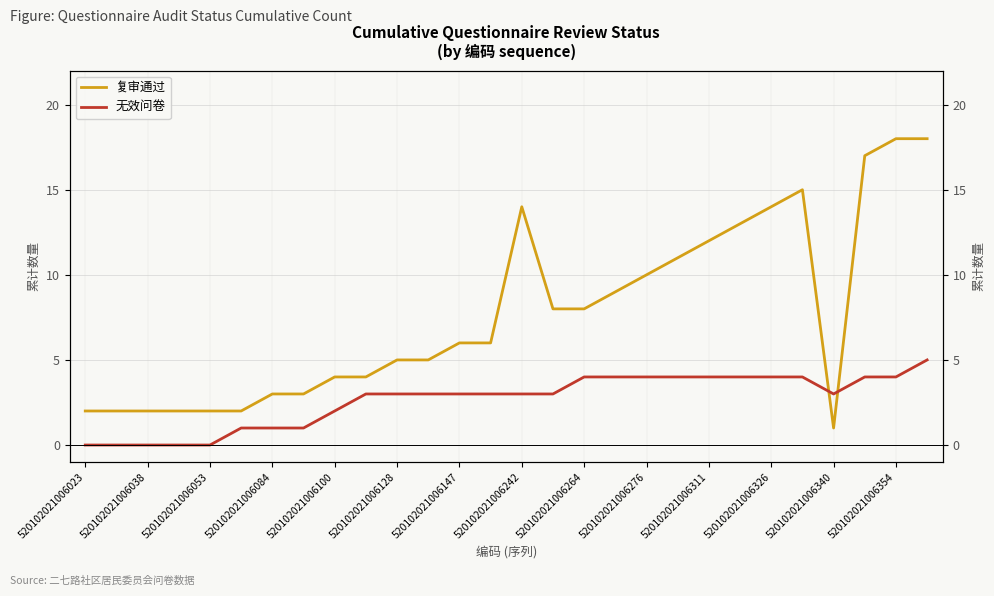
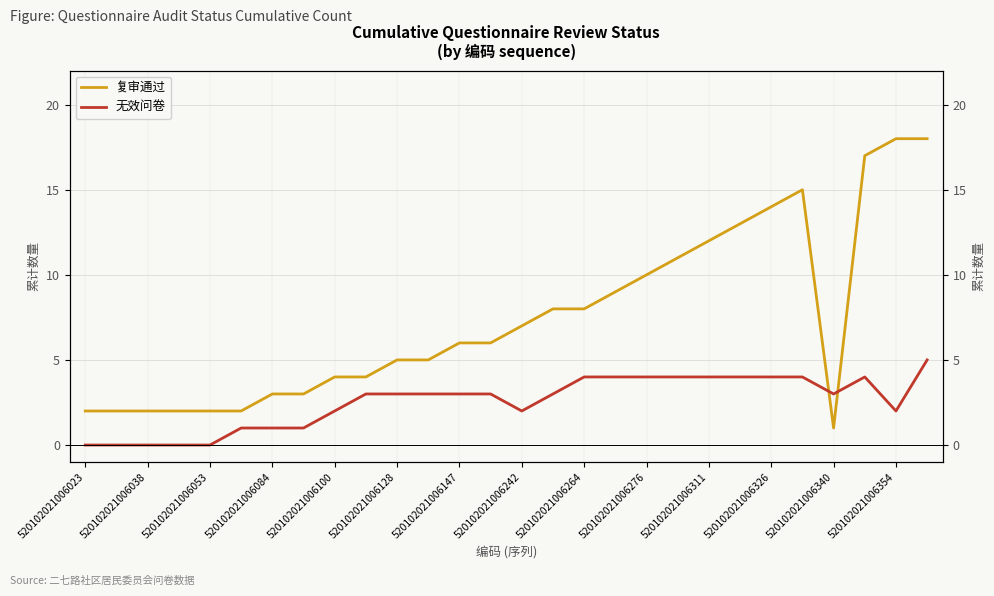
  {
    "复审通过": {
      "520102021006023": 2,
      "520102021006038": 2,
      "520102021006053": 2,
      "520102021006084": 3,
      "520102021006100": 4,
      "520102021006128": 5,
      "520102021006147": 6,
-     "520102021006242": 14,
+     "520102021006242": 7,
      "520102021006264": 8,
      "520102021006276": 10,
      "520102021006311": 12,
      "520102021006326": 14,
      "520102021006340": 1,
      "520102021006354": 18
    },
    "无效问卷": {
      "520102021006023": 0,
      "520102021006038": 0,
      "520102021006053": 0,
      "520102021006084": 1,
      "520102021006100": 2,
      "520102021006128": 3,
      "520102021006147": 3,
-     "520102021006242": 3,
+     "520102021006242": 2,
      "520102021006264": 4,
      "520102021006276": 4,
      "520102021006311": 4,
      "520102021006326": 4,
      "520102021006340": 3,
-     "520102021006354": 4
+     "520102021006354": 2
    }
  }
